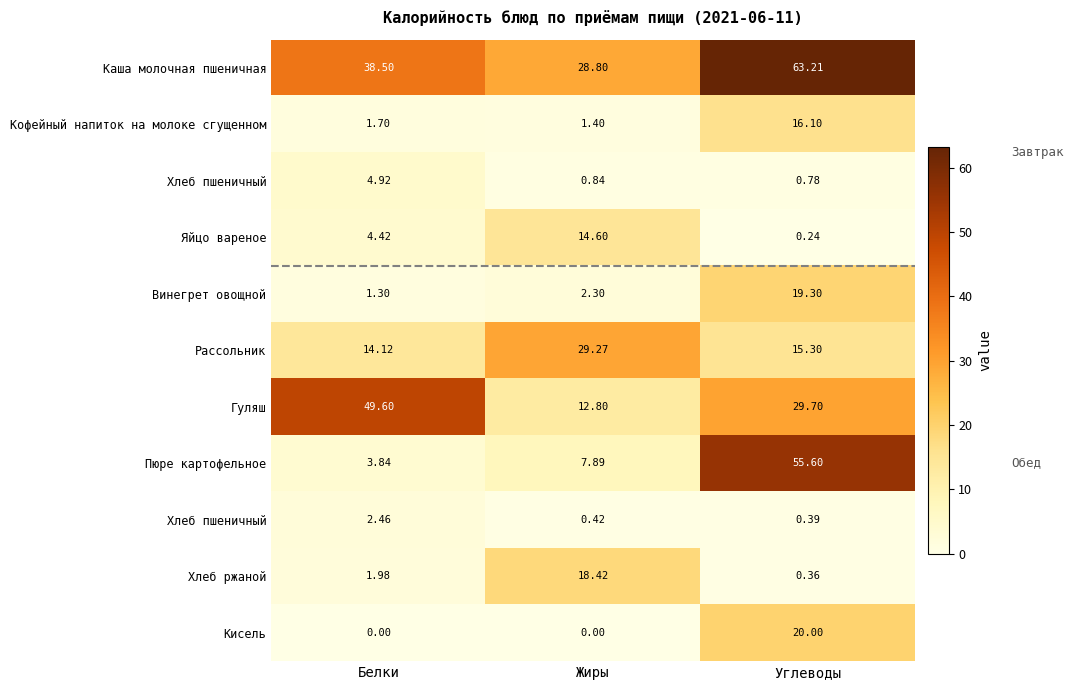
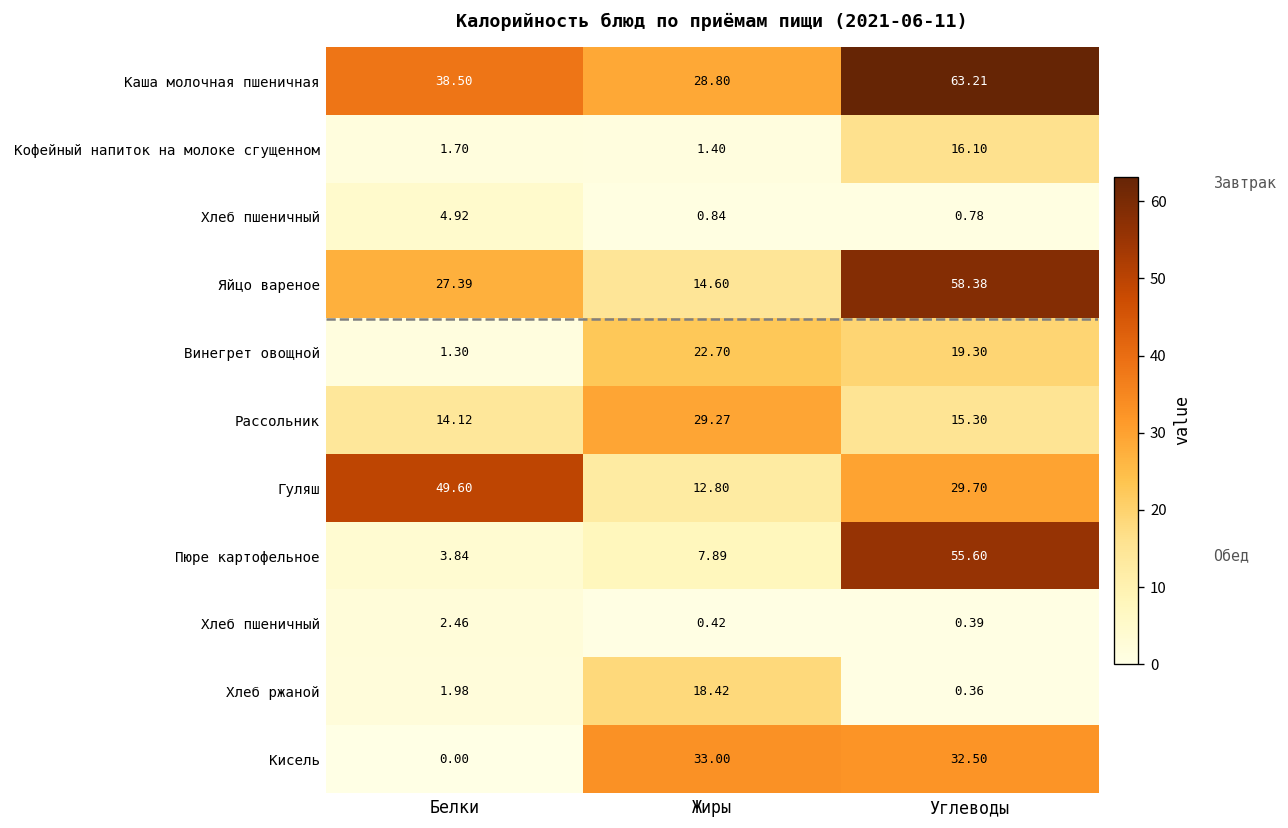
  {
    "Каша молочная пшеничная": {
      "Белки": 38.50,
      "Жиры": 28.80,
      "Углеводы": 63.21
    },
    "Кофейный напиток на молоке сгущенном": {
      "Белки": 1.70,
      "Жиры": 1.40,
      "Углеводы": 16.10
    },
    "Яйцо вареное": {
-     "Белки": 4.42,
+     "Белки": 27.39,
      "Жиры": 14.60,
-     "Углеводы": 0.24
+     "Углеводы": 58.38
    },
    "Винегрет овощной": {
      "Белки": 1.30,
-     "Жиры": 2.30,
+     "Жиры": 22.70,
      "Углеводы": 19.30
    },
    "Рассольник": {
      "Белки": 14.12,
      "Жиры": 29.27,
      "Углеводы": 15.30
    },
    "Гуляш": {
      "Белки": 49.60,
      "Жиры": 12.80,
      "Углеводы": 29.70
    },
    "Пюре картофельное": {
      "Белки": 3.84,
      "Жиры": 7.89,
      "Углеводы": 55.60
    },
    "Хлеб ржаной": {
      "Белки": 1.98,
      "Жиры": 18.42,
      "Углеводы": 0.36
    },
    "Кисель": {
      "Белки": 0.00,
-     "Жиры": 0.00,
-     "Углеводы": 20.00
+     "Жиры": 33.00,
+     "Углеводы": 32.50
    }
  }
